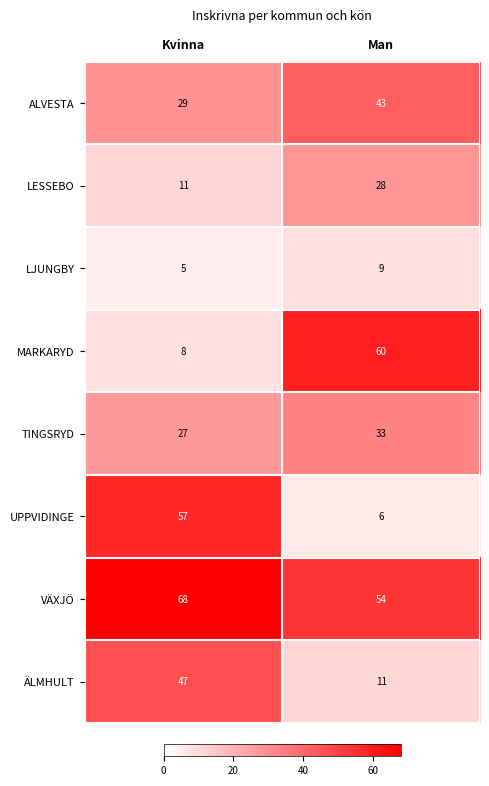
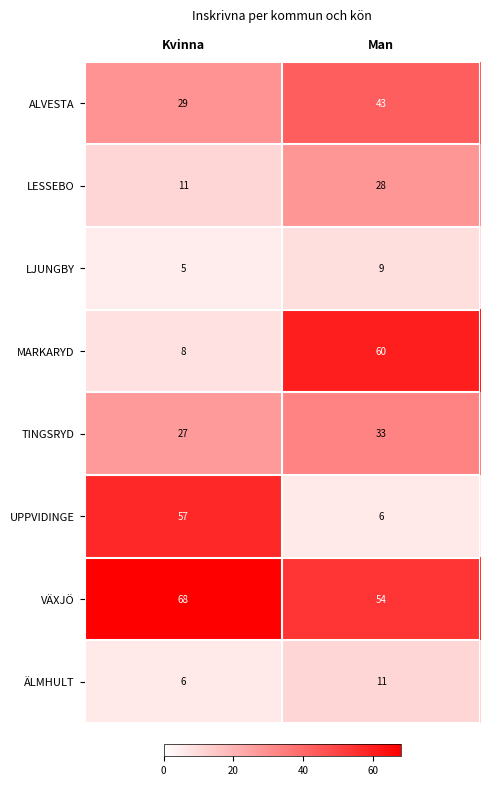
  {
    "ALVESTA": {
      "Kvinna": 29,
      "Man": 43
    },
    "LESSEBO": {
      "Kvinna": 11,
      "Man": 28
    },
    "LJUNGBY": {
      "Kvinna": 5,
      "Man": 9
    },
    "MARKARYD": {
      "Kvinna": 8,
      "Man": 60
    },
    "TINGSRYD": {
      "Kvinna": 27,
      "Man": 33
    },
    "UPPVIDINGE": {
      "Kvinna": 57,
      "Man": 6
    },
    "VÄXJÖ": {
      "Kvinna": 68,
      "Man": 54
    },
    "ÄLMHULT": {
-     "Kvinna": 47,
+     "Kvinna": 6,
      "Man": 11
    }
  }
